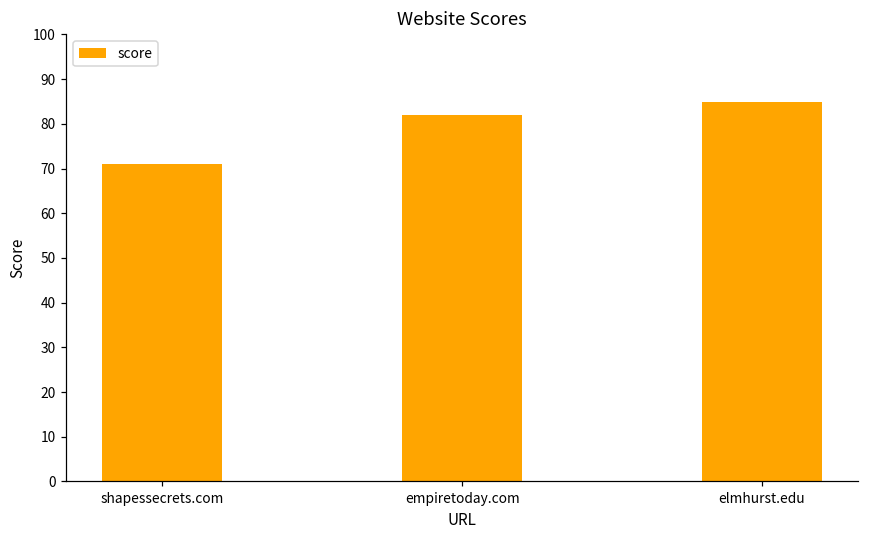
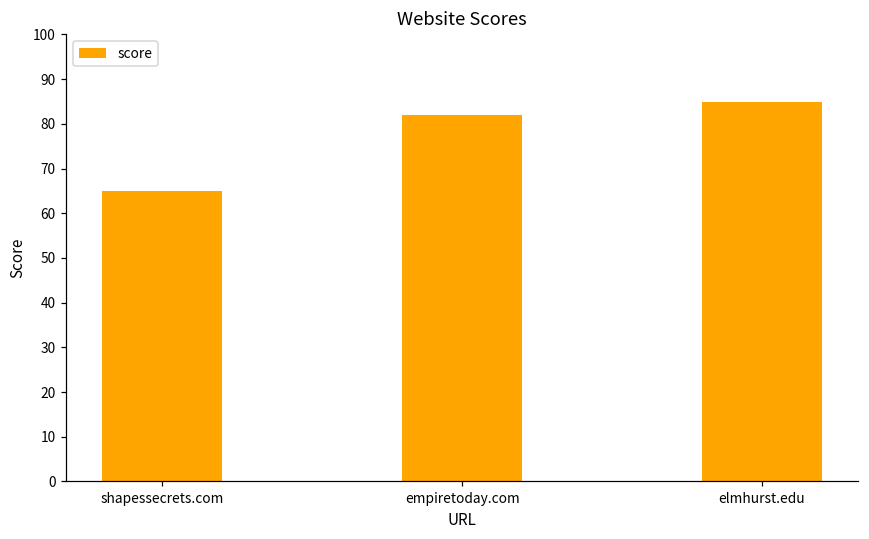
  {
-   "shapessecrets.com": 71,
+   "shapessecrets.com": 65,
    "empiretoday.com": 82,
    "elmhurst.edu": 85
  }
